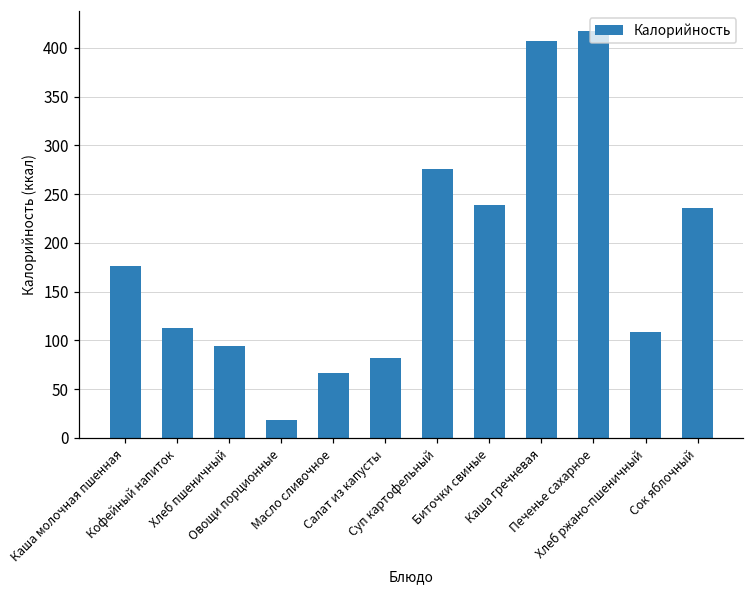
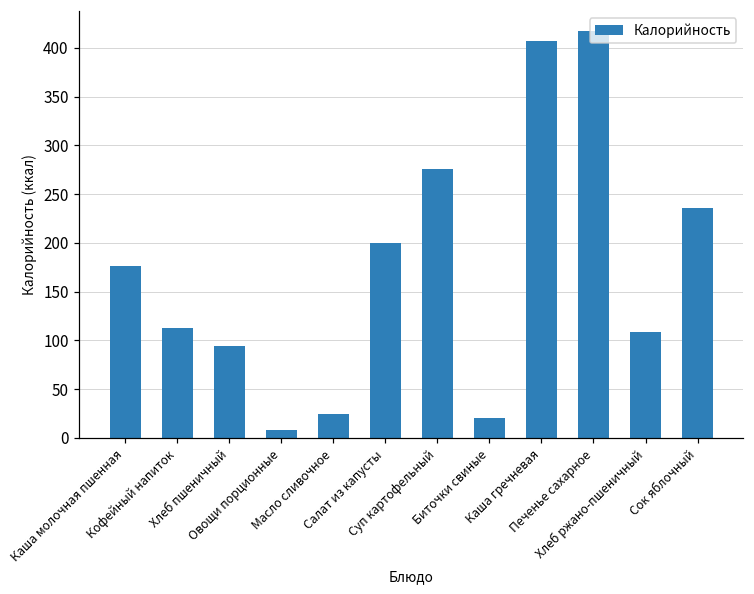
  {
    "Каша молочная пшенная": 180,
    "Кофейный напиток": 110,
    "Хлеб пшеничный": 90,
-   "Овощи порционные": 20,
-   "Масло сливочное": 70,
-   "Салат из капусты": 80,
+   "Овощи порционные": 10,
+   "Масло сливочное": 20,
+   "Салат из капусты": 200,
    "Суп картофельный": 280,
-   "Биточки свиные": 240,
+   "Биточки свиные": 20,
    "Каша гречневая": 410,
    "Хлеб ржано-пшеничный": 110,
    "Сок яблочный": 240
  }
